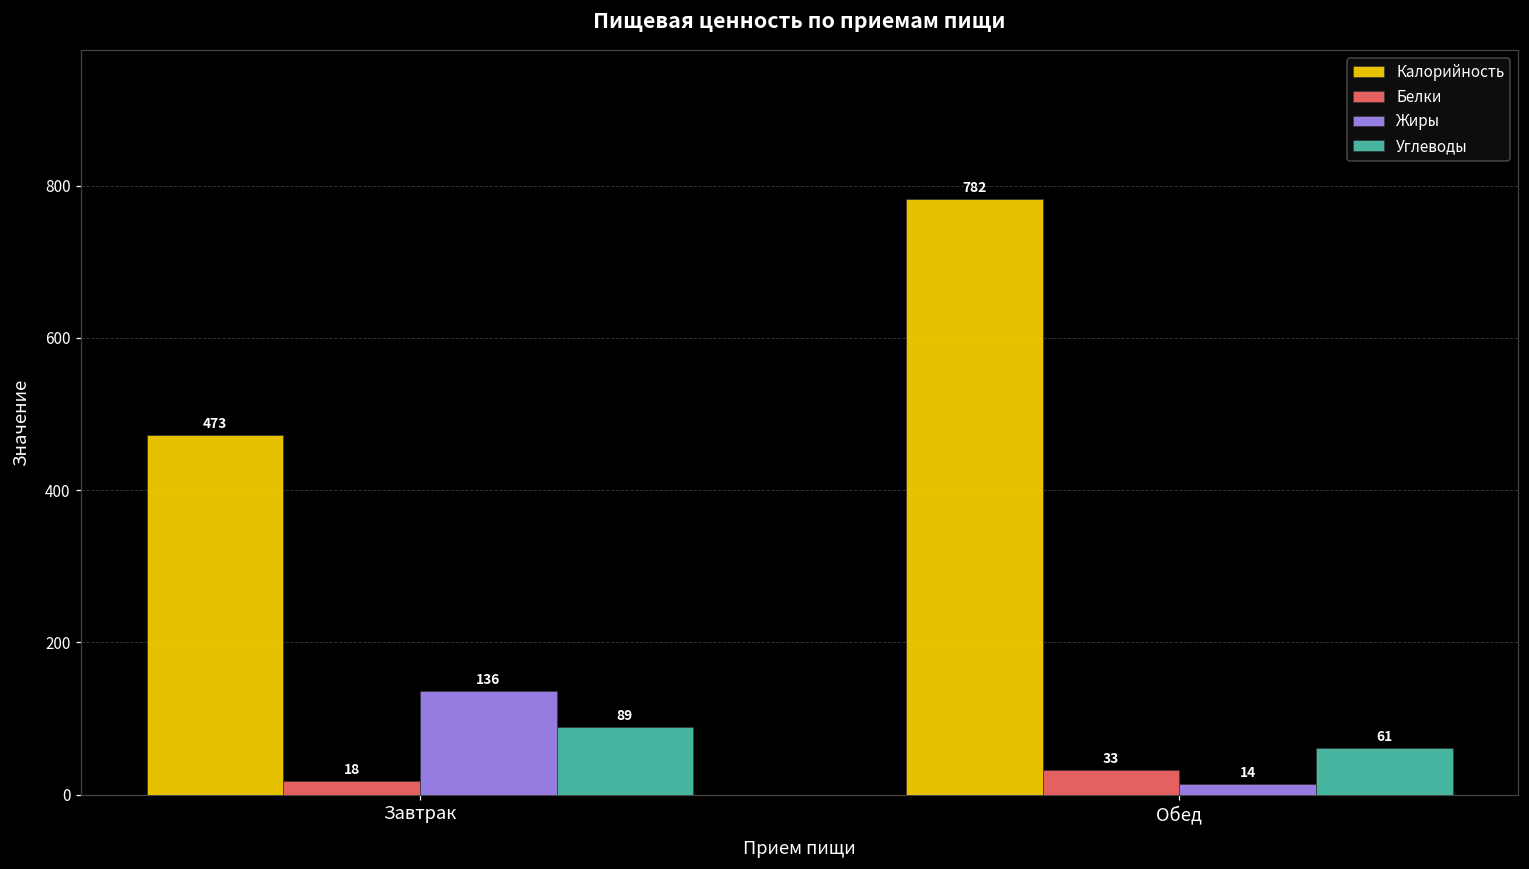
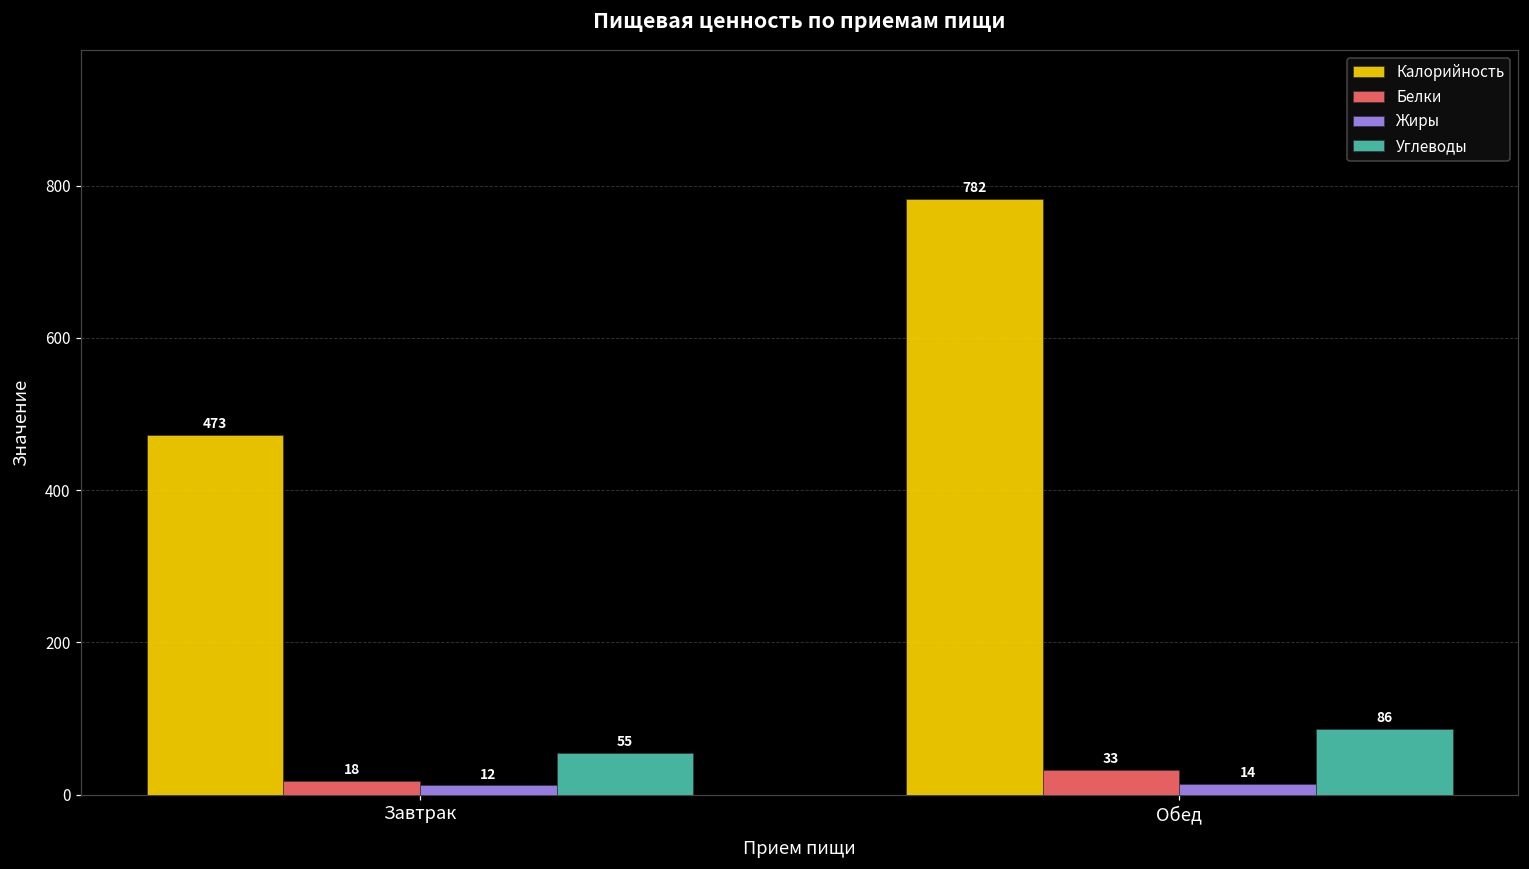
  {
    "Калорийность": {
      "Завтрак": 473,
      "Обед": 782
    },
    "Белки": {
      "Завтрак": 18,
      "Обед": 33
    },
    "Жиры": {
-     "Завтрак": 136,
+     "Завтрак": 12,
      "Обед": 14
    },
    "Углеводы": {
-     "Завтрак": 89,
-     "Обед": 61
+     "Завтрак": 55,
+     "Обед": 86
    }
  }
